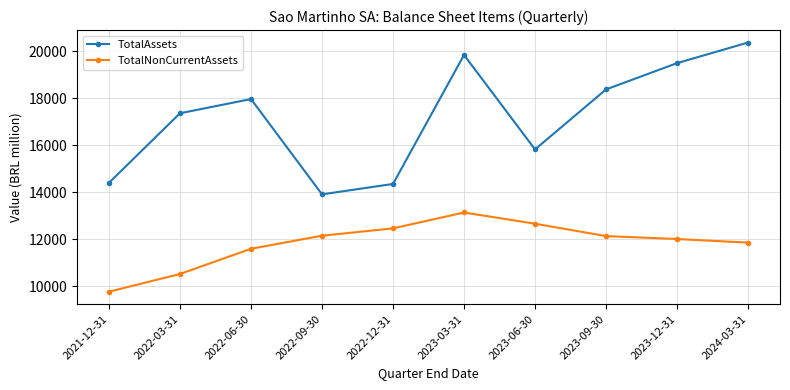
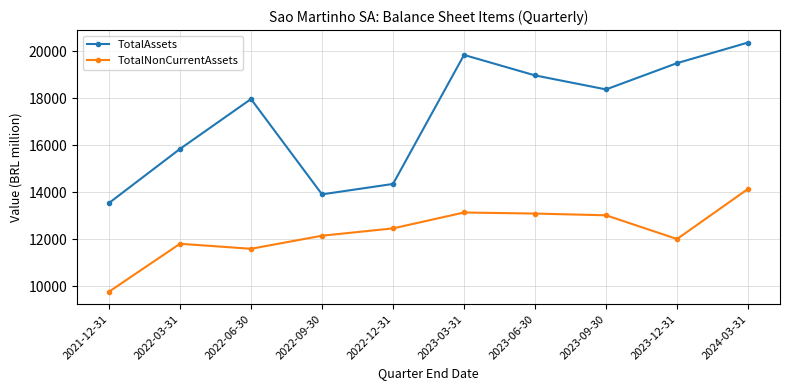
  {
    "TotalAssets": {
-     "2021-12-31": 14400,
-     "2022-03-31": 17400,
+     "2021-12-31": 13500,
+     "2022-03-31": 15800,
      "2022-06-30": 18000,
      "2022-09-30": 13900,
      "2022-12-31": 14400,
      "2023-03-31": 19800,
-     "2023-06-30": 15800,
+     "2023-06-30": 19000,
      "2023-09-30": 18400,
      "2023-12-31": 19500,
      "2024-03-31": 20400
    },
    "TotalNonCurrentAssets": {
      "2021-12-31": 9800,
-     "2022-03-31": 10500,
+     "2022-03-31": 11800,
      "2022-06-30": 11600,
      "2022-09-30": 12100,
      "2022-12-31": 12500,
      "2023-03-31": 13100,
-     "2023-06-30": 12700,
-     "2023-09-30": 12100,
+     "2023-06-30": 13100,
+     "2023-09-30": 13000,
      "2023-12-31": 12000,
-     "2024-03-31": 11900
+     "2024-03-31": 14100
    }
  }
